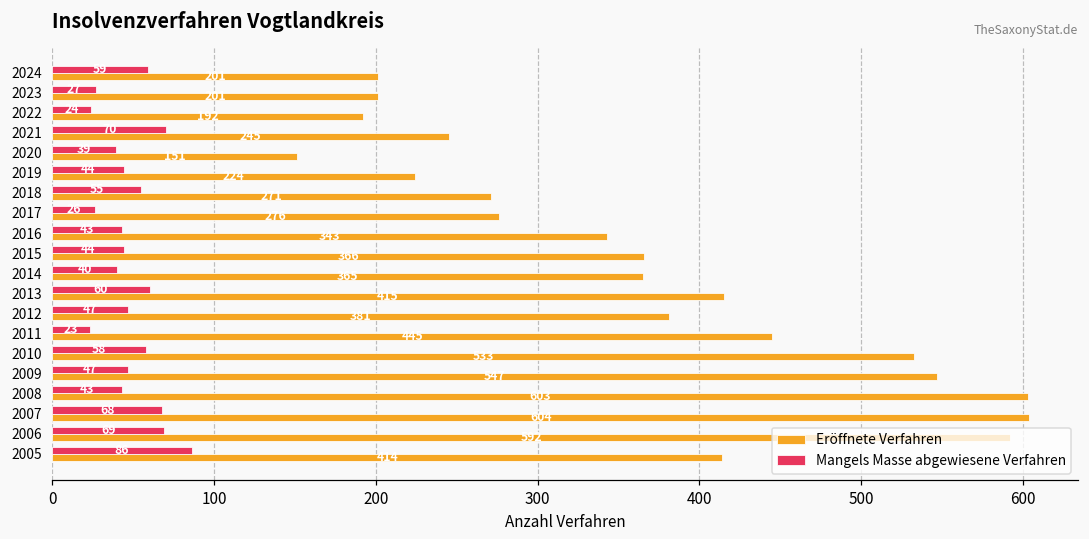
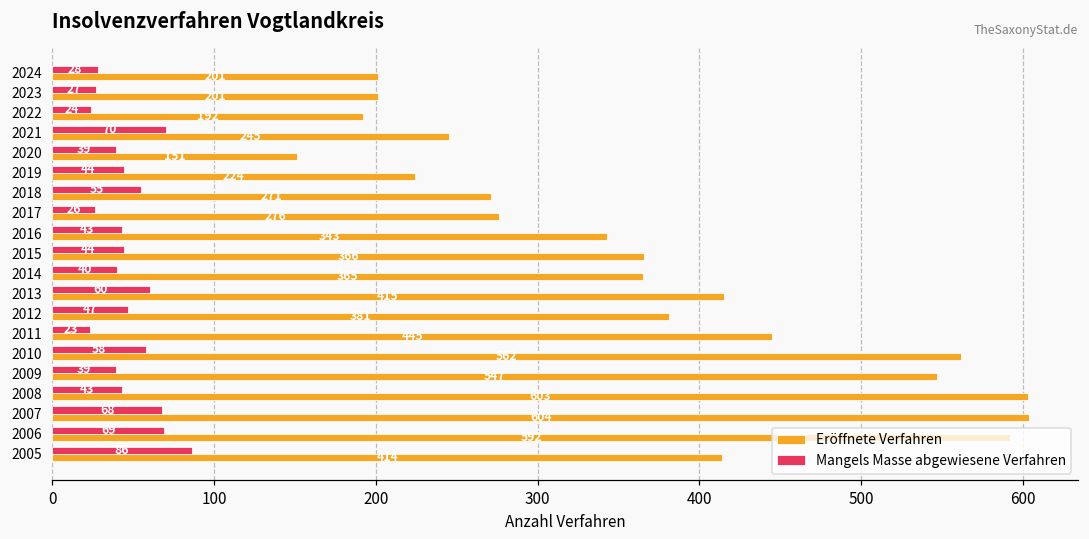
  {
    "Eröffnete Verfahren": {
      "2024": 201,
      "2023": 201,
      "2022": 192,
      "2021": 245,
      "2020": 151,
      "2019": 224,
      "2018": 271,
      "2017": 276,
      "2016": 343,
      "2015": 366,
      "2014": 365,
      "2013": 415,
      "2012": 381,
      "2011": 445,
-     "2010": 533,
+     "2010": 562,
      "2009": 547,
      "2008": 603,
      "2007": 604,
      "2005": 414
    },
    "Mangels Masse abgewiesene Verfahren": {
-     "2024": 59,
+     "2024": 28,
      "2023": 27,
      "2022": 24,
      "2021": 70,
      "2020": 39,
      "2019": 44,
      "2018": 55,
      "2016": 43,
      "2015": 44,
      "2014": 40,
      "2012": 47,
      "2011": 23,
      "2010": 58,
-     "2009": 47,
+     "2009": 39,
      "2008": 43,
      "2007": 68,
      "2006": 69
    }
  }
